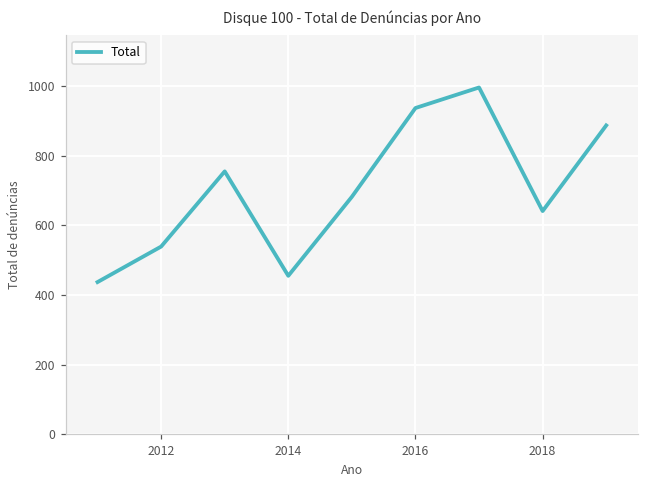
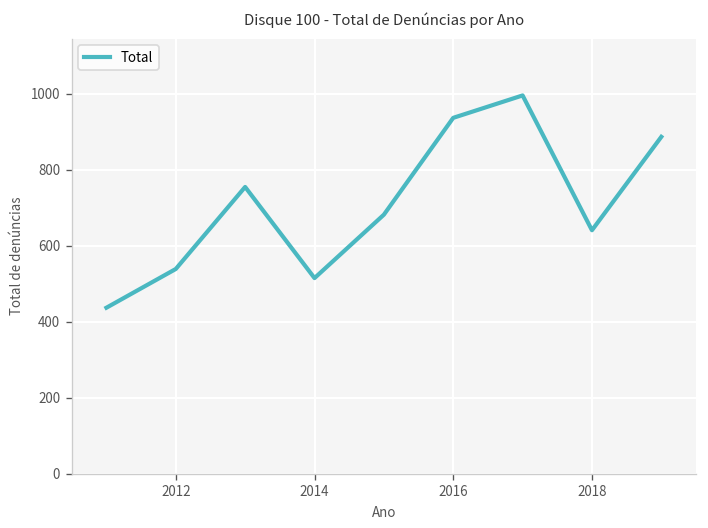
  {
    "2012": 540,
-   "2014": 460,
+   "2014": 520,
    "2016": 940,
    "2018": 640
  }
